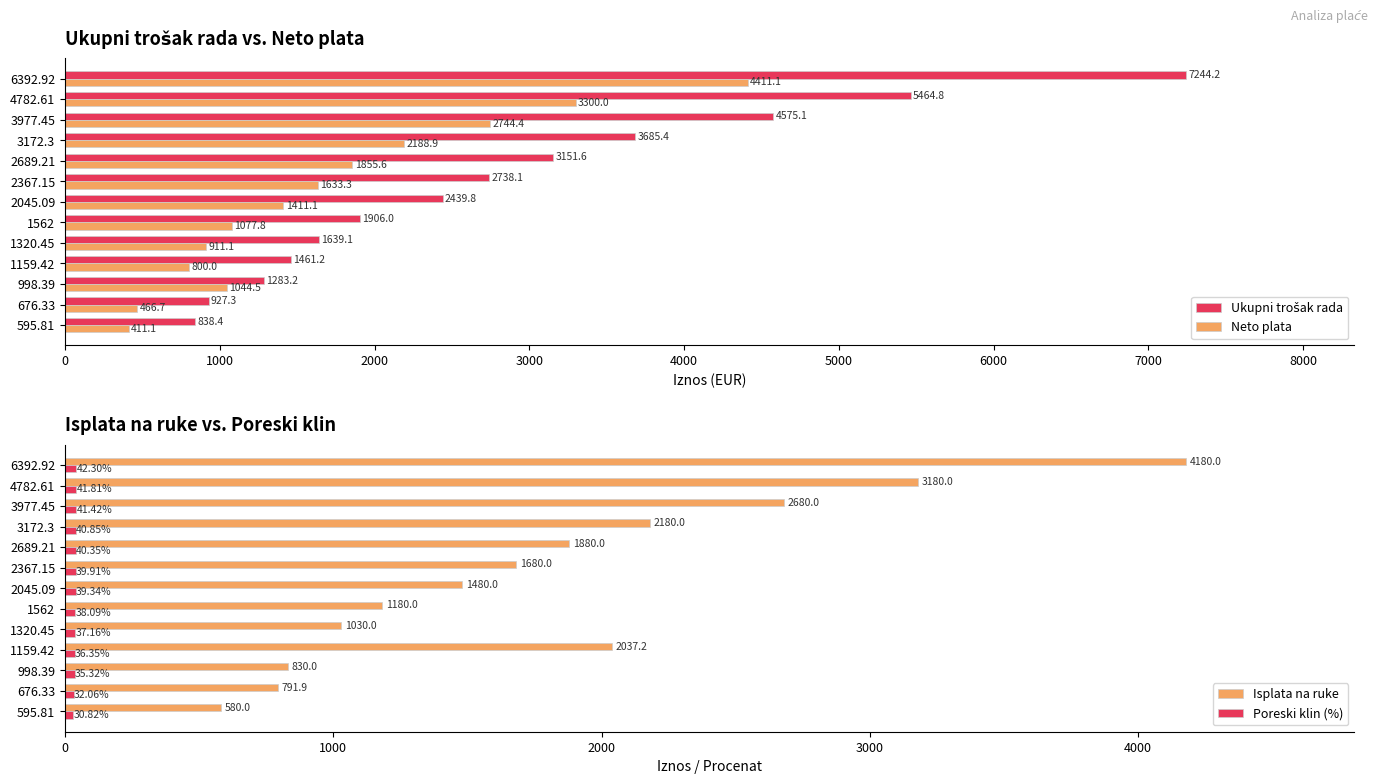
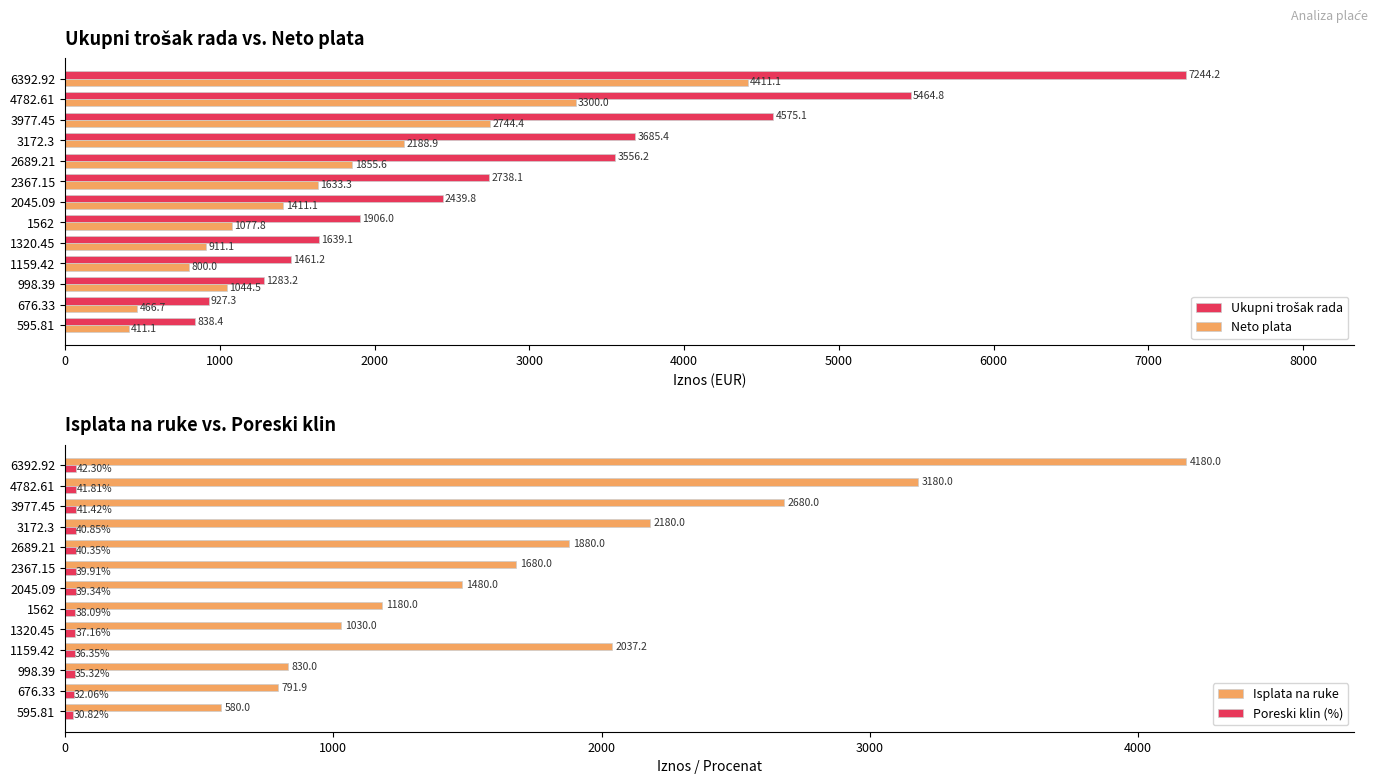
  {
    "Ukupni trošak rada vs. Neto plata": {
      "Ukupni trošak rada": {
        "6392.92": "7244.2",
        "4782.61": "5464.8",
        "3977.45": "4575.1",
        "3172.3": "3685.4",
-       "2689.21": "3151.6",
+       "2689.21": "3556.2",
        "2367.15": "2738.1",
        "2045.09": "2439.8",
        "1562": "1906.0",
        "1320.45": "1639.1",
        "1159.42": "1461.2",
        "998.39": "1283.2",
        "676.33": "927.3",
        "595.81": "838.4"
      },
      "Neto plata": {
        "6392.92": "4411.1",
        "4782.61": "3300.0",
        "3977.45": "2744.4",
        "3172.3": "2188.9",
        "2689.21": "1855.6",
        "2367.15": "1633.3",
        "2045.09": "1411.1",
        "1562": "1077.8",
        "1320.45": "911.1",
        "1159.42": "800.0",
        "998.39": "1044.5",
        "676.33": "466.7",
        "595.81": "411.1"
      }
    },
    "Isplata na ruke vs. Poreski klin": {
      "Isplata na ruke": {
        "6392.92": "4180.0",
        "4782.61": "3180.0",
        "3977.45": "2680.0",
        "3172.3": "2180.0",
        "2689.21": "1880.0",
        "2367.15": "1680.0",
        "2045.09": "1480.0",
        "1562": "1180.0",
        "1320.45": "1030.0",
        "1159.42": "2037.2",
        "998.39": "830.0",
        "676.33": "791.9",
        "595.81": "580.0"
      },
      "Poreski klin (%)": {
        "6392.92": "42.30%",
        "4782.61": "41.81%",
        "3977.45": "41.42%",
        "3172.3": "40.85%",
        "2689.21": "40.35%",
        "2367.15": "39.91%",
        "2045.09": "39.34%",
        "1562": "38.09%",
        "1320.45": "37.16%",
        "1159.42": "36.35%",
        "998.39": "35.32%",
        "676.33": "32.06%",
        "595.81": "30.82%"
      }
    }
  }
